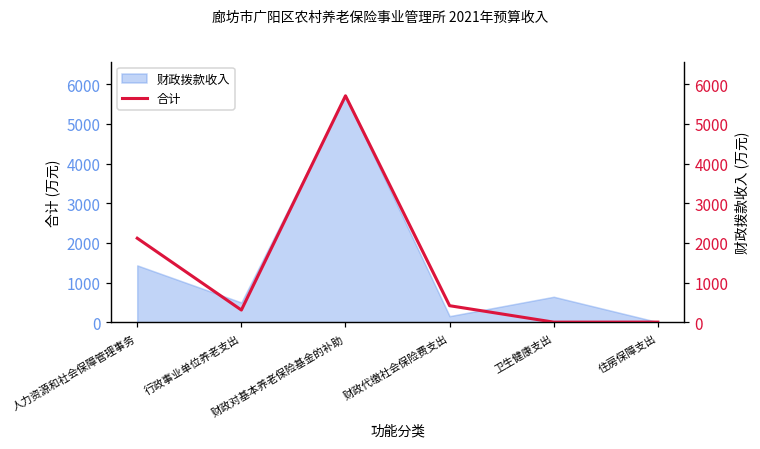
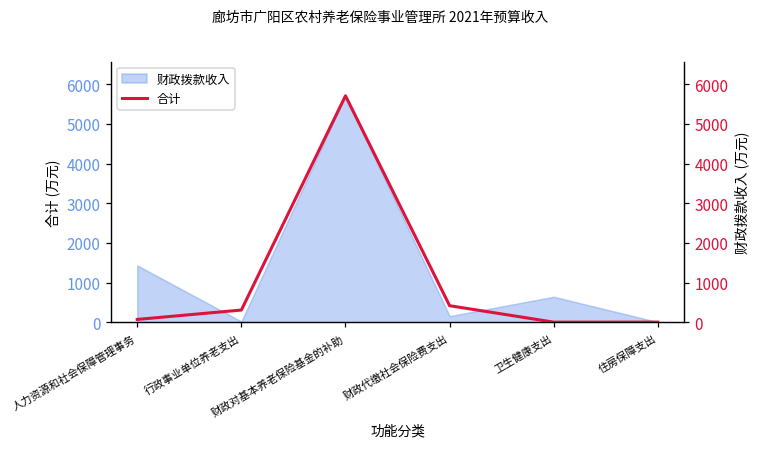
  {
    "财政拨款收入": {
      "人力资源和社会保障管理事务": 1400,
-     "行政事业单位养老支出": 500,
+     "行政事业单位养老支出": 0,
      "财政对基本养老保险基金的补助": 5700,
      "财政代缴社会保险费支出": 200,
      "卫生健康支出": 600
    },
    "合计": {
-     "人力资源和社会保障管理事务": 2100,
+     "人力资源和社会保障管理事务": 100,
      "行政事业单位养老支出": 300,
      "财政对基本养老保险基金的补助": 5700,
      "财政代缴社会保险费支出": 400,
      "卫生健康支出": 0,
      "住房保障支出": 0
    }
  }
